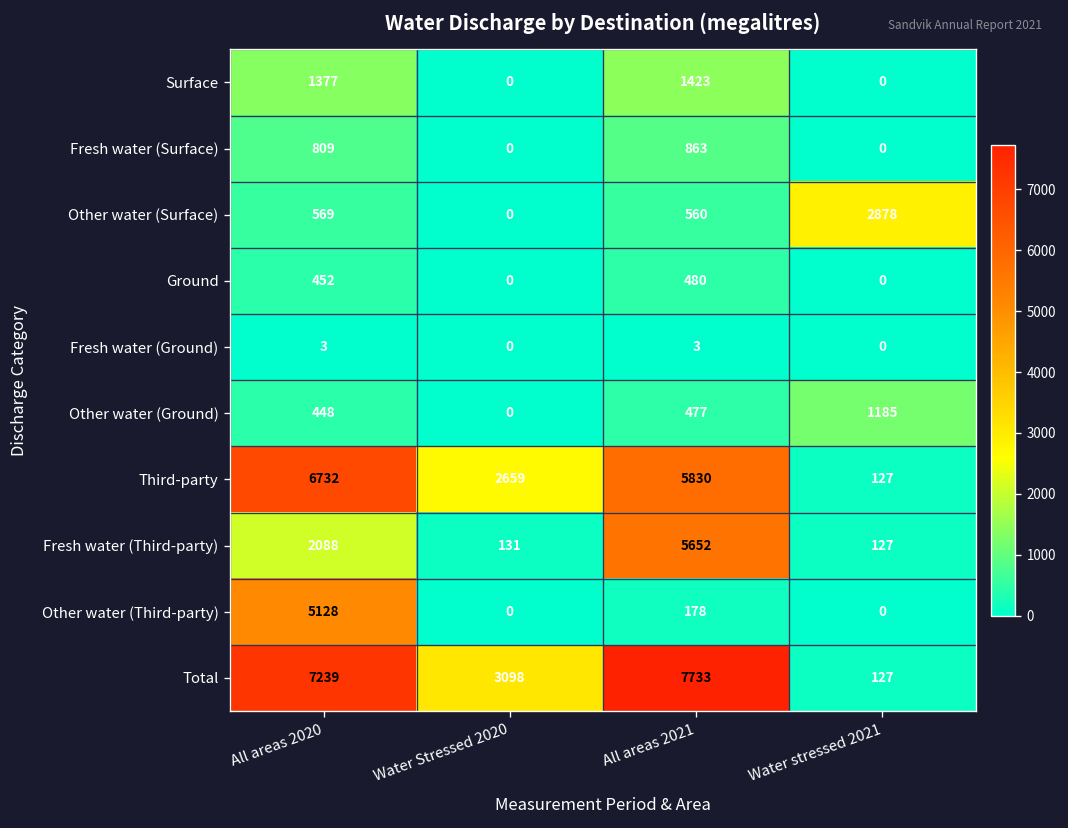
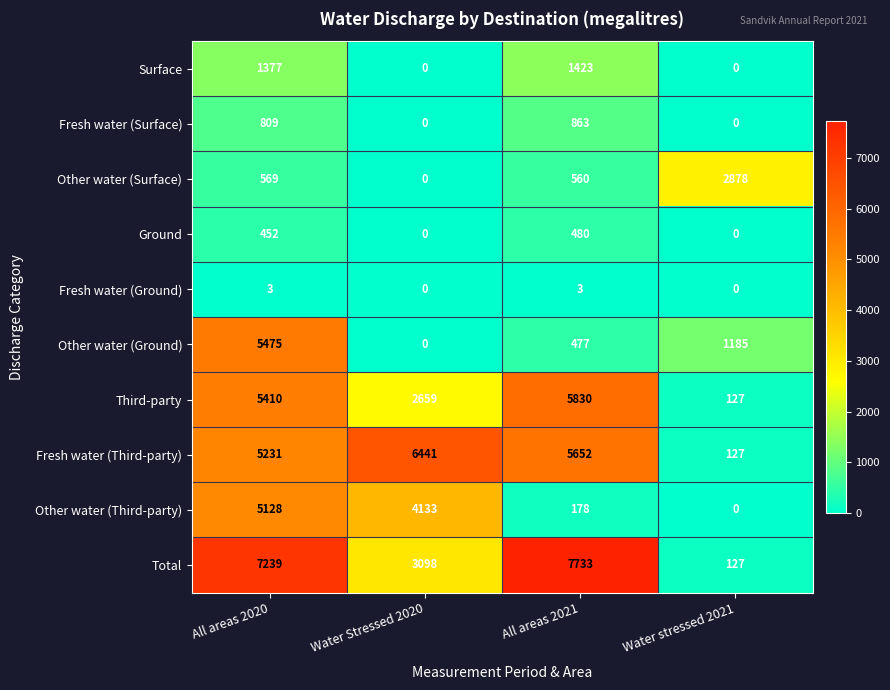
  {
    "Surface": {
      "All areas 2020": 1377,
      "Water Stressed 2020": 0,
      "All areas 2021": 1423,
      "Water stressed 2021": 0
    },
    "Fresh water (Surface)": {
      "All areas 2020": 809,
      "Water Stressed 2020": 0,
      "All areas 2021": 863,
      "Water stressed 2021": 0
    },
    "Other water (Surface)": {
      "All areas 2020": 569,
      "Water Stressed 2020": 0,
      "All areas 2021": 560,
      "Water stressed 2021": 2878
    },
    "Ground": {
      "All areas 2020": 452,
      "Water Stressed 2020": 0,
      "All areas 2021": 480,
      "Water stressed 2021": 0
    },
    "Fresh water (Ground)": {
      "All areas 2020": 3,
      "Water Stressed 2020": 0,
      "All areas 2021": 3,
      "Water stressed 2021": 0
    },
    "Other water (Ground)": {
-     "All areas 2020": 448,
+     "All areas 2020": 5475,
      "Water Stressed 2020": 0,
      "All areas 2021": 477,
      "Water stressed 2021": 1185
    },
    "Third-party": {
-     "All areas 2020": 6732,
+     "All areas 2020": 5410,
      "Water Stressed 2020": 2659,
      "All areas 2021": 5830,
      "Water stressed 2021": 127
    },
    "Fresh water (Third-party)": {
-     "All areas 2020": 2088,
-     "Water Stressed 2020": 131,
+     "All areas 2020": 5231,
+     "Water Stressed 2020": 6441,
      "All areas 2021": 5652,
      "Water stressed 2021": 127
    },
    "Other water (Third-party)": {
      "All areas 2020": 5128,
-     "Water Stressed 2020": 0,
+     "Water Stressed 2020": 4133,
      "All areas 2021": 178,
      "Water stressed 2021": 0
    },
    "Total": {
      "All areas 2020": 7239,
      "Water Stressed 2020": 3098,
      "All areas 2021": 7733,
      "Water stressed 2021": 127
    }
  }
